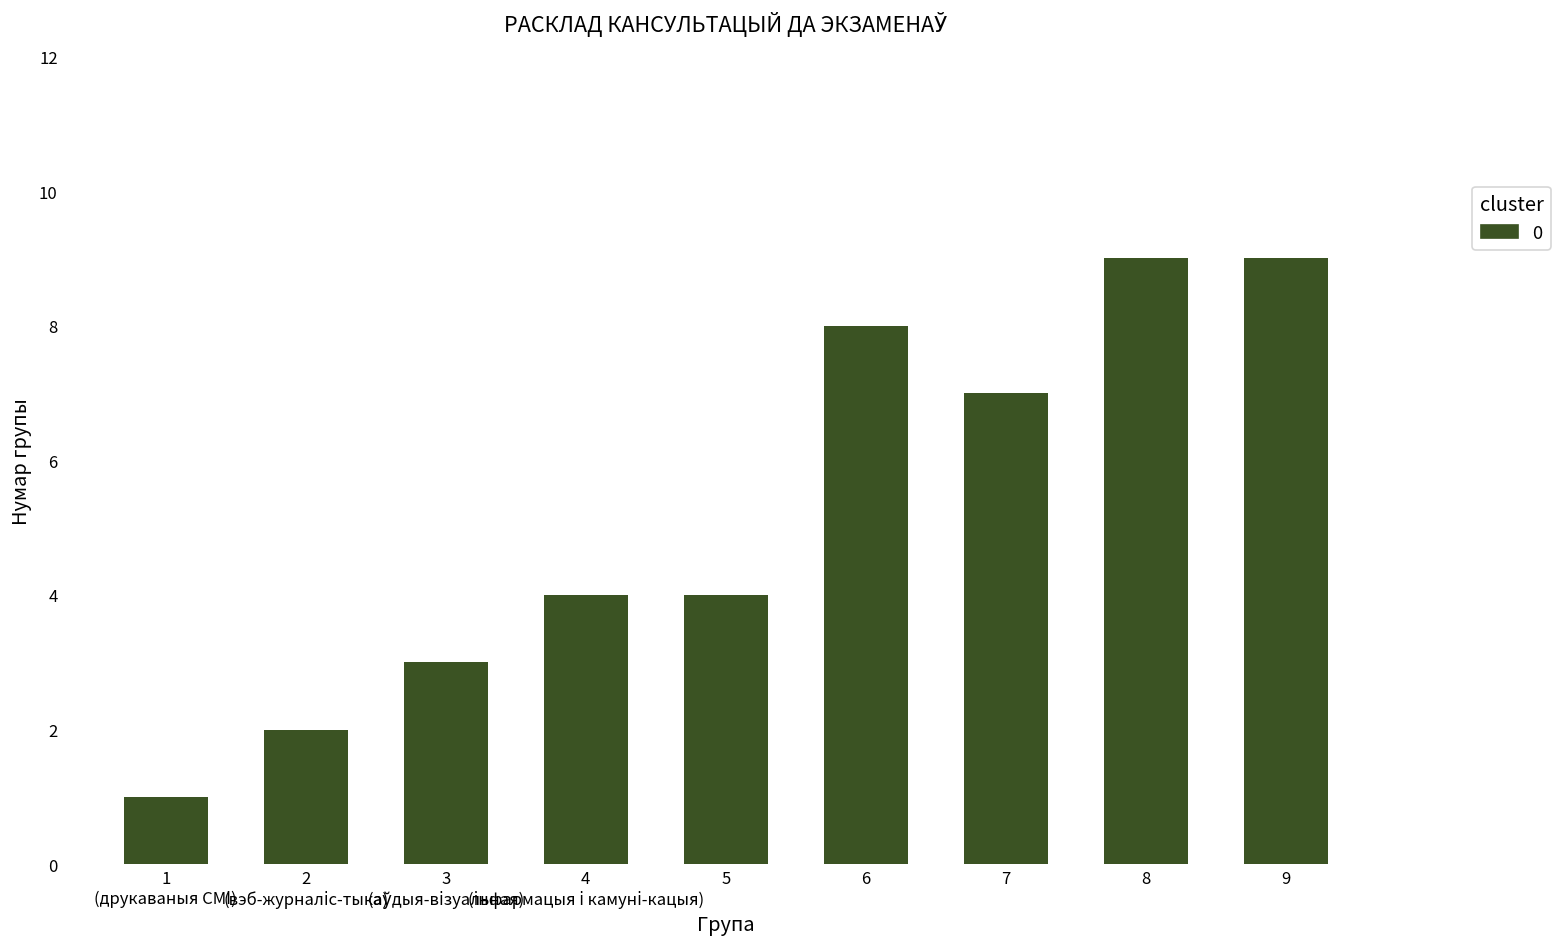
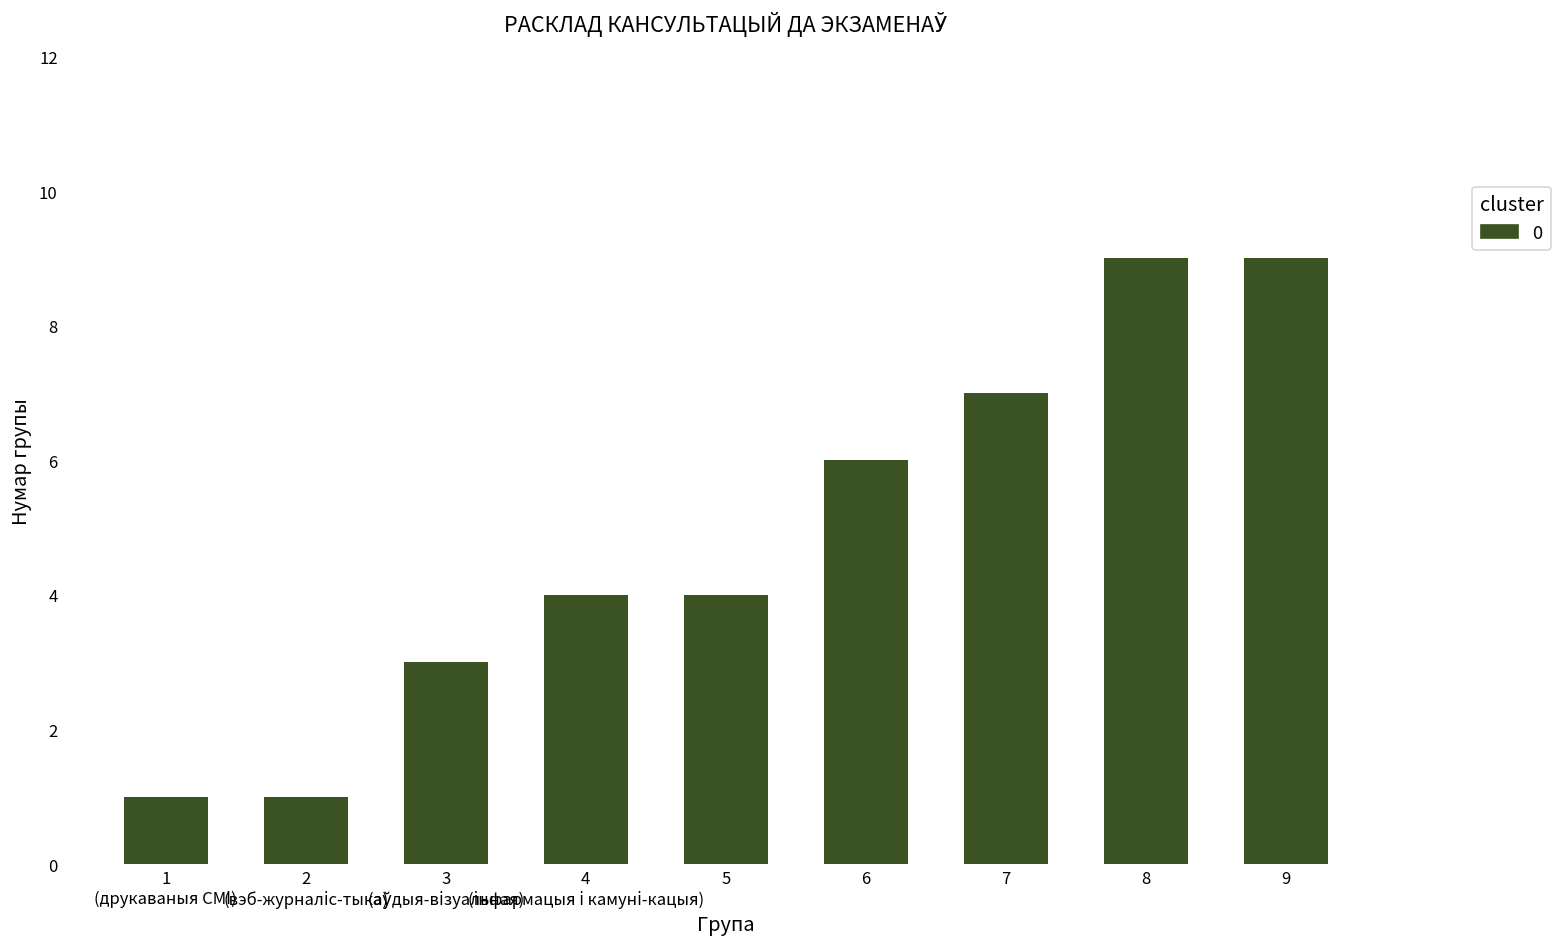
  {
    "1 (друкаваныя СМІ)": 1,
-   "2 (вэб-журналіс-тыка)": 2,
+   "2 (вэб-журналіс-тыка)": 1,
    "5": 4,
-   "6": 8,
+   "6": 6,
    "7": 7,
    "8": 9,
    "9": 9
  }
